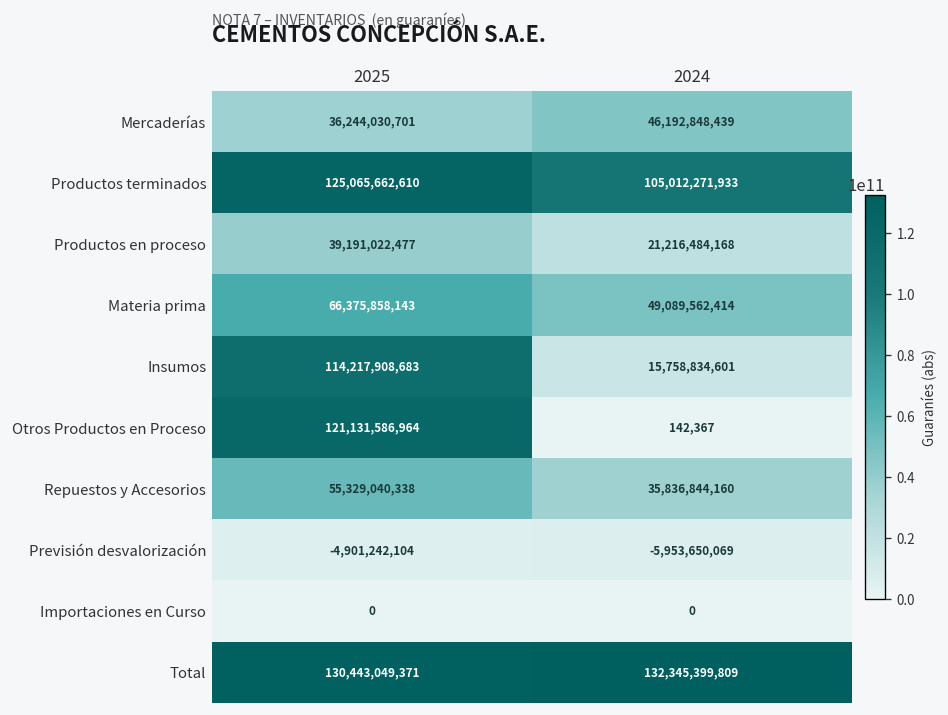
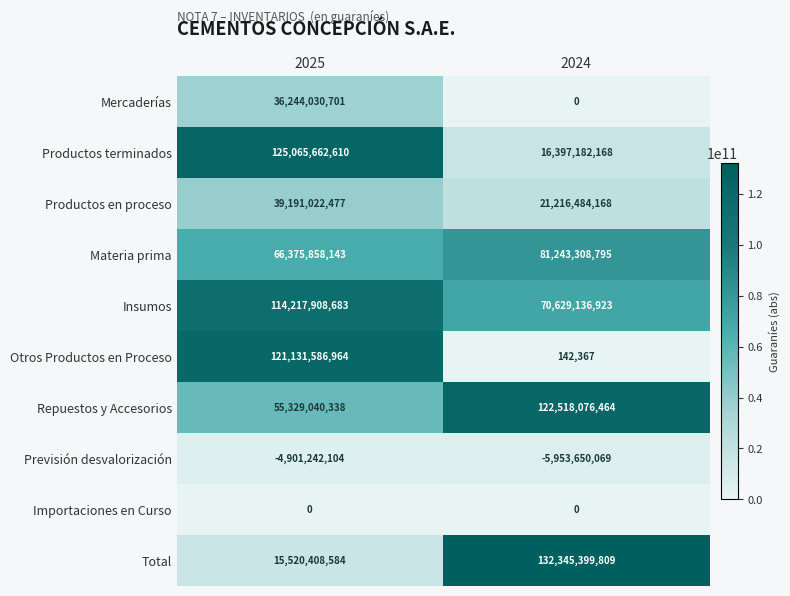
  {
    "Mercaderías": {
      "2025": "36,244,030,701",
-     "2024": "46,192,848,439"
+     "2024": "0"
    },
    "Productos terminados": {
      "2025": "125,065,662,610",
-     "2024": "105,012,271,933"
+     "2024": "16,397,182,168"
    },
    "Productos en proceso": {
      "2025": "39,191,022,477",
      "2024": "21,216,484,168"
    },
    "Materia prima": {
      "2025": "66,375,858,143",
-     "2024": "49,089,562,414"
+     "2024": "81,243,308,795"
    },
    "Insumos": {
      "2025": "114,217,908,683",
-     "2024": "15,758,834,601"
+     "2024": "70,629,136,923"
    },
    "Otros Productos en Proceso": {
      "2025": "121,131,586,964",
      "2024": "142,367"
    },
    "Repuestos y Accesorios": {
      "2025": "55,329,040,338",
-     "2024": "35,836,844,160"
+     "2024": "122,518,076,464"
    },
    "Previsión desvalorización": {
      "2025": "-4,901,242,104",
      "2024": "-5,953,650,069"
    },
    "Importaciones en Curso": {
      "2025": "0",
      "2024": "0"
    },
    "Total": {
-     "2025": "130,443,049,371",
+     "2025": "15,520,408,584",
      "2024": "132,345,399,809"
    }
  }
